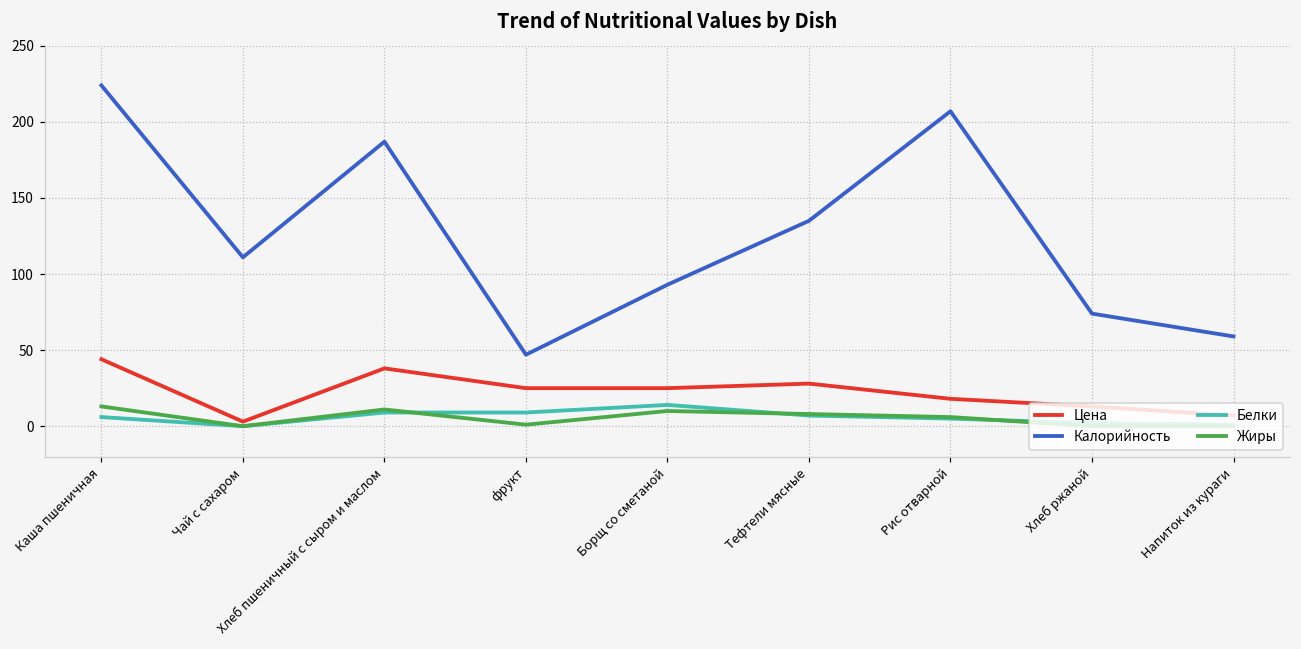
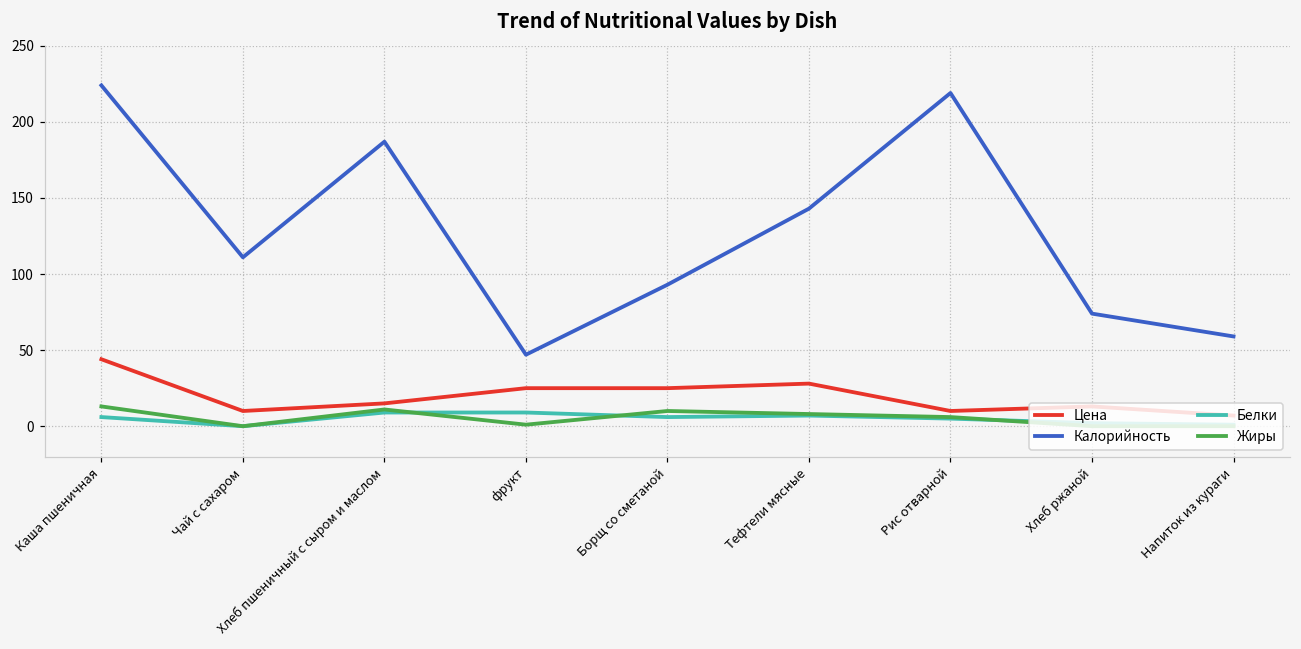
  {
    "Цена": {
      "Каша пшеничная": 44,
-     "Чай с сахаром": 3,
-     "Хлеб пшеничный с сыром и маслом": 38,
+     "Чай с сахаром": 10,
+     "Хлеб пшеничный с сыром и маслом": 15,
      "фрукт": 25,
      "Борщ со сметаной": 25,
      "Тефтели мясные": 28,
-     "Рис отварной": 18
+     "Рис отварной": 10
    },
    "Калорийность": {
      "Каша пшеничная": 224,
      "Чай с сахаром": 111,
      "Хлеб пшеничный с сыром и маслом": 187,
      "фрукт": 47,
      "Борщ со сметаной": 93,
-     "Тефтели мясные": 135,
-     "Рис отварной": 207,
+     "Тефтели мясные": 143,
+     "Рис отварной": 219,
      "Хлеб ржаной": 74,
      "Напиток из кураги": 59
    },
    "Белки": {
      "Каша пшеничная": 6,
      "Хлеб пшеничный с сыром и маслом": 9,
      "фрукт": 9,
-     "Борщ со сметаной": 14
+     "Борщ со сметаной": 6
    },
    "Жиры": {
      "Каша пшеничная": 13,
      "Хлеб пшеничный с сыром и маслом": 11,
      "фрукт": 1,
      "Борщ со сметаной": 10
    }
  }
